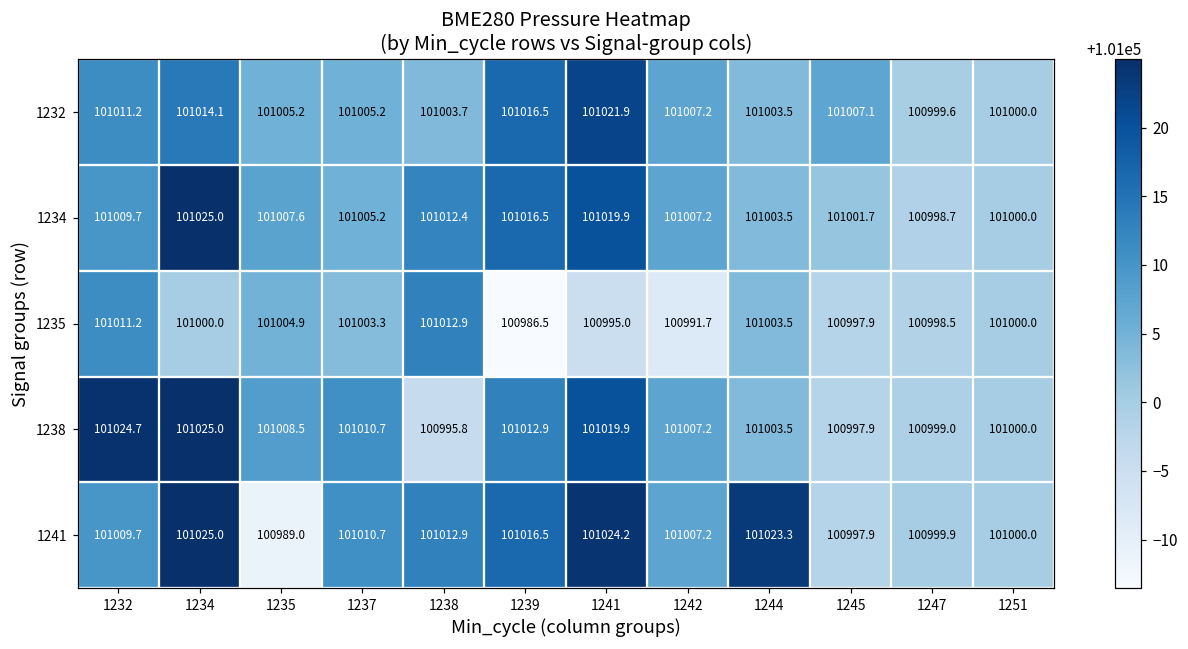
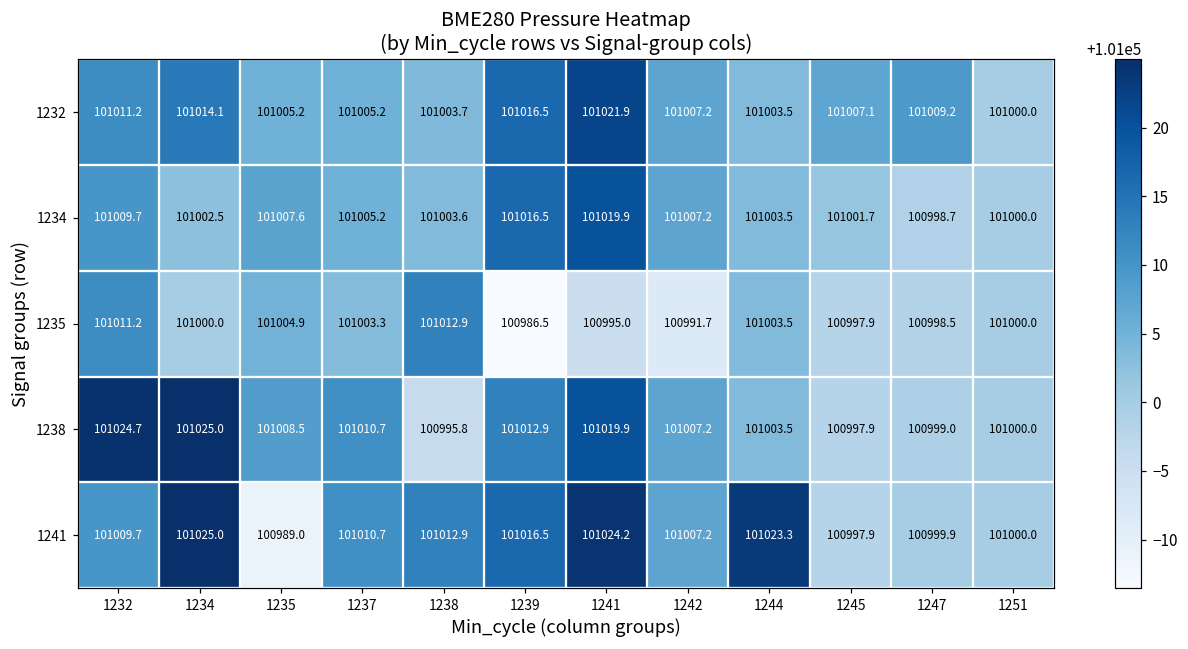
  {
    "1232": {
      "1232": 101011.2,
      "1234": 101014.1,
      "1235": 101005.2,
      "1237": 101005.2,
      "1238": 101003.7,
      "1239": 101016.5,
      "1241": 101021.9,
      "1242": 101007.2,
      "1244": 101003.5,
      "1245": 101007.1,
-     "1247": 100999.6,
+     "1247": 101009.2,
      "1251": 101000.0
    },
    "1234": {
      "1232": 101009.7,
-     "1234": 101025.0,
+     "1234": 101002.5,
      "1235": 101007.6,
      "1237": 101005.2,
-     "1238": 101012.4,
+     "1238": 101003.6,
      "1239": 101016.5,
      "1241": 101019.9,
      "1242": 101007.2,
      "1244": 101003.5,
      "1245": 101001.7,
      "1247": 100998.7,
      "1251": 101000.0
    },
    "1235": {
      "1232": 101011.2,
      "1234": 101000.0,
      "1235": 101004.9,
      "1237": 101003.3,
      "1238": 101012.9,
      "1239": 100986.5,
      "1241": 100995.0,
      "1242": 100991.7,
      "1244": 101003.5,
      "1245": 100997.9,
      "1247": 100998.5,
      "1251": 101000.0
    },
    "1238": {
      "1232": 101024.7,
      "1234": 101025.0,
      "1235": 101008.5,
      "1237": 101010.7,
      "1238": 100995.8,
      "1239": 101012.9,
      "1241": 101019.9,
      "1242": 101007.2,
      "1244": 101003.5,
      "1245": 100997.9,
      "1247": 100999.0,
      "1251": 101000.0
    },
    "1241": {
      "1232": 101009.7,
      "1234": 101025.0,
      "1235": 100989.0,
      "1237": 101010.7,
      "1238": 101012.9,
      "1239": 101016.5,
      "1241": 101024.2,
      "1242": 101007.2,
      "1244": 101023.3,
      "1245": 100997.9,
      "1247": 100999.9,
      "1251": 101000.0
    }
  }
